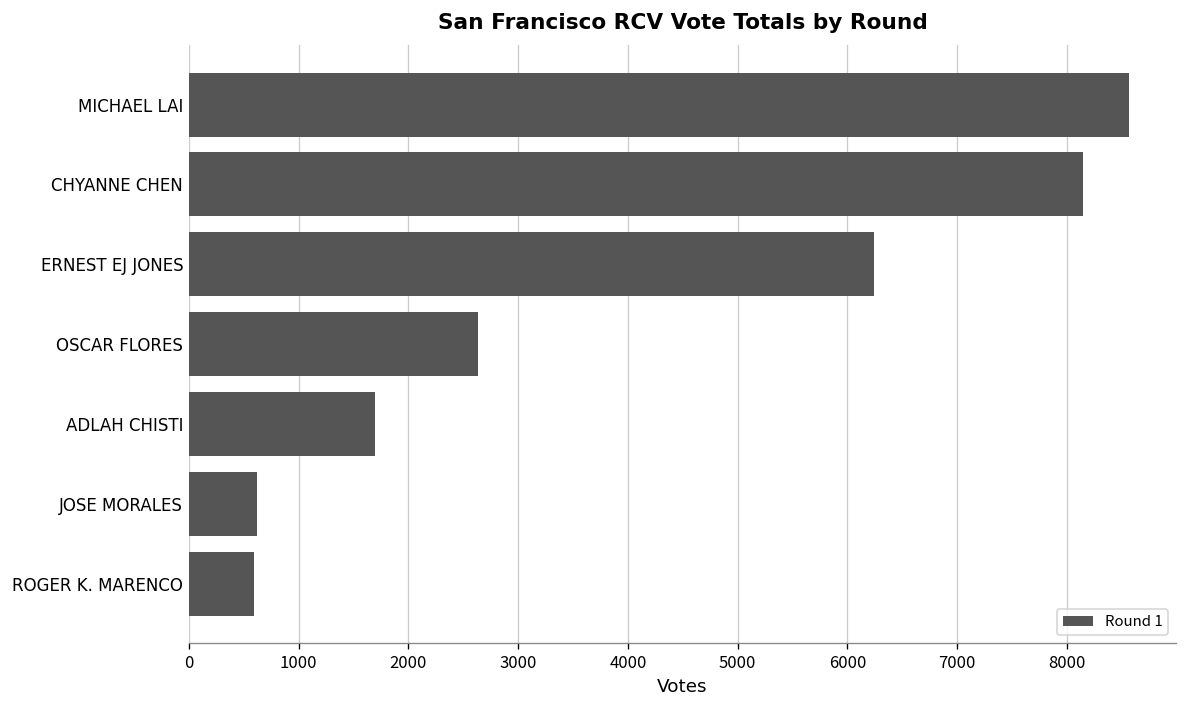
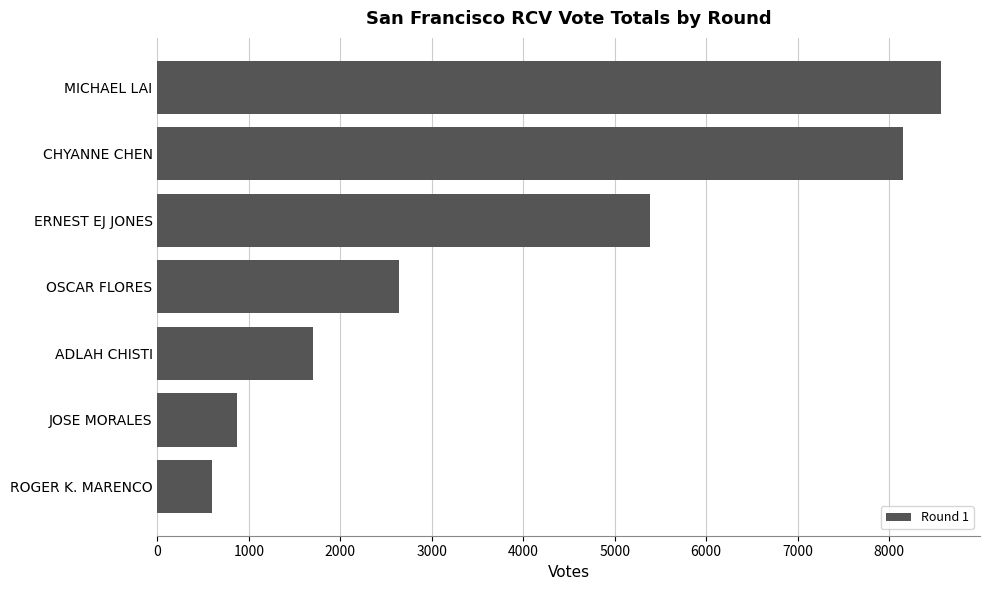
  {
    "MICHAEL LAI": 8600,
    "CHYANNE CHEN": 8200,
-   "ERNEST EJ JONES": 6200,
+   "ERNEST EJ JONES": 5400,
    "OSCAR FLORES": 2600,
    "ADLAH CHISTI": 1700,
-   "JOSE MORALES": 600,
+   "JOSE MORALES": 900,
    "ROGER K. MARENCO": 600
  }
